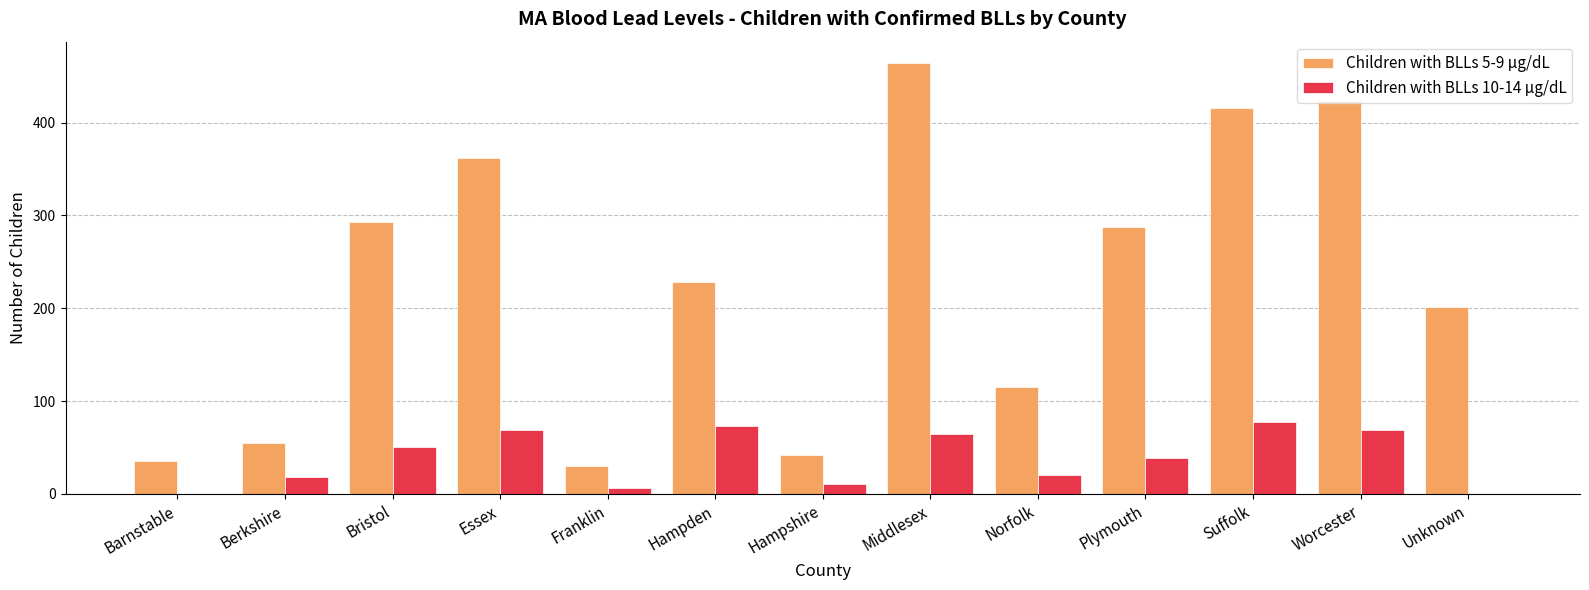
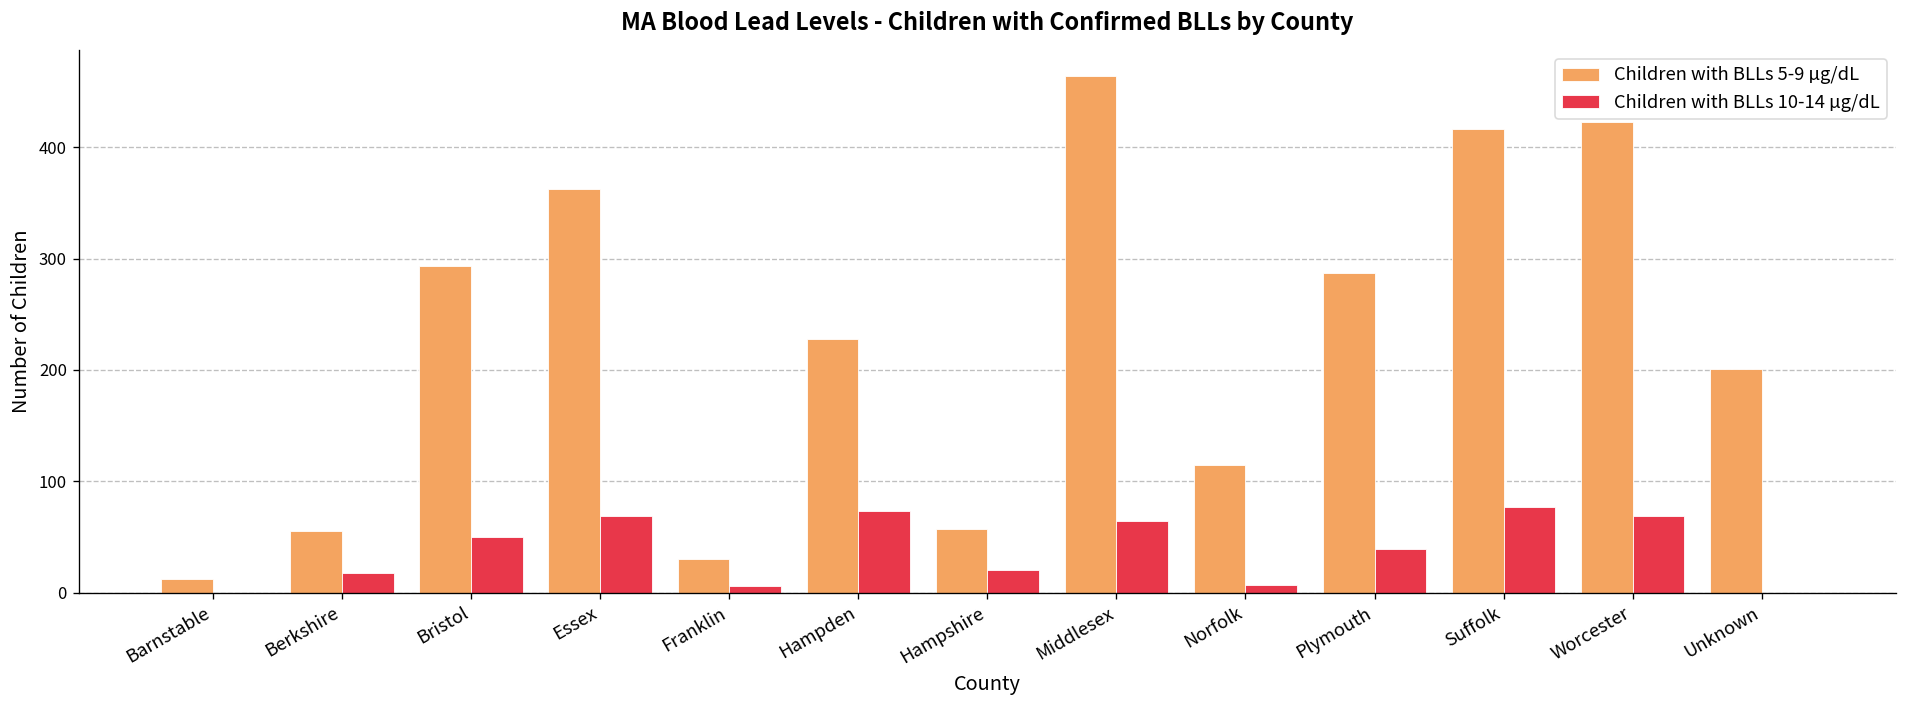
  {
    "Children with BLLs 5-9 µg/dL": {
-     "Barnstable": 40,
+     "Barnstable": 10,
      "Berkshire": 60,
      "Bristol": 290,
      "Essex": 360,
      "Franklin": 30,
      "Hampden": 230,
-     "Hampshire": 40,
+     "Hampshire": 60,
      "Middlesex": 460,
      "Norfolk": 120,
      "Plymouth": 290,
      "Suffolk": 420,
      "Unknown": 200
    },
    "Children with BLLs 10-14 µg/dL": {
      "Barnstable": 0,
      "Berkshire": 20,
      "Bristol": 50,
      "Essex": 70,
      "Franklin": 10,
      "Hampden": 70,
-     "Hampshire": 10,
+     "Hampshire": 20,
      "Middlesex": 60,
-     "Norfolk": 20,
+     "Norfolk": 10,
      "Plymouth": 40,
      "Suffolk": 80,
      "Worcester": 70,
      "Unknown": 0
    }
  }
